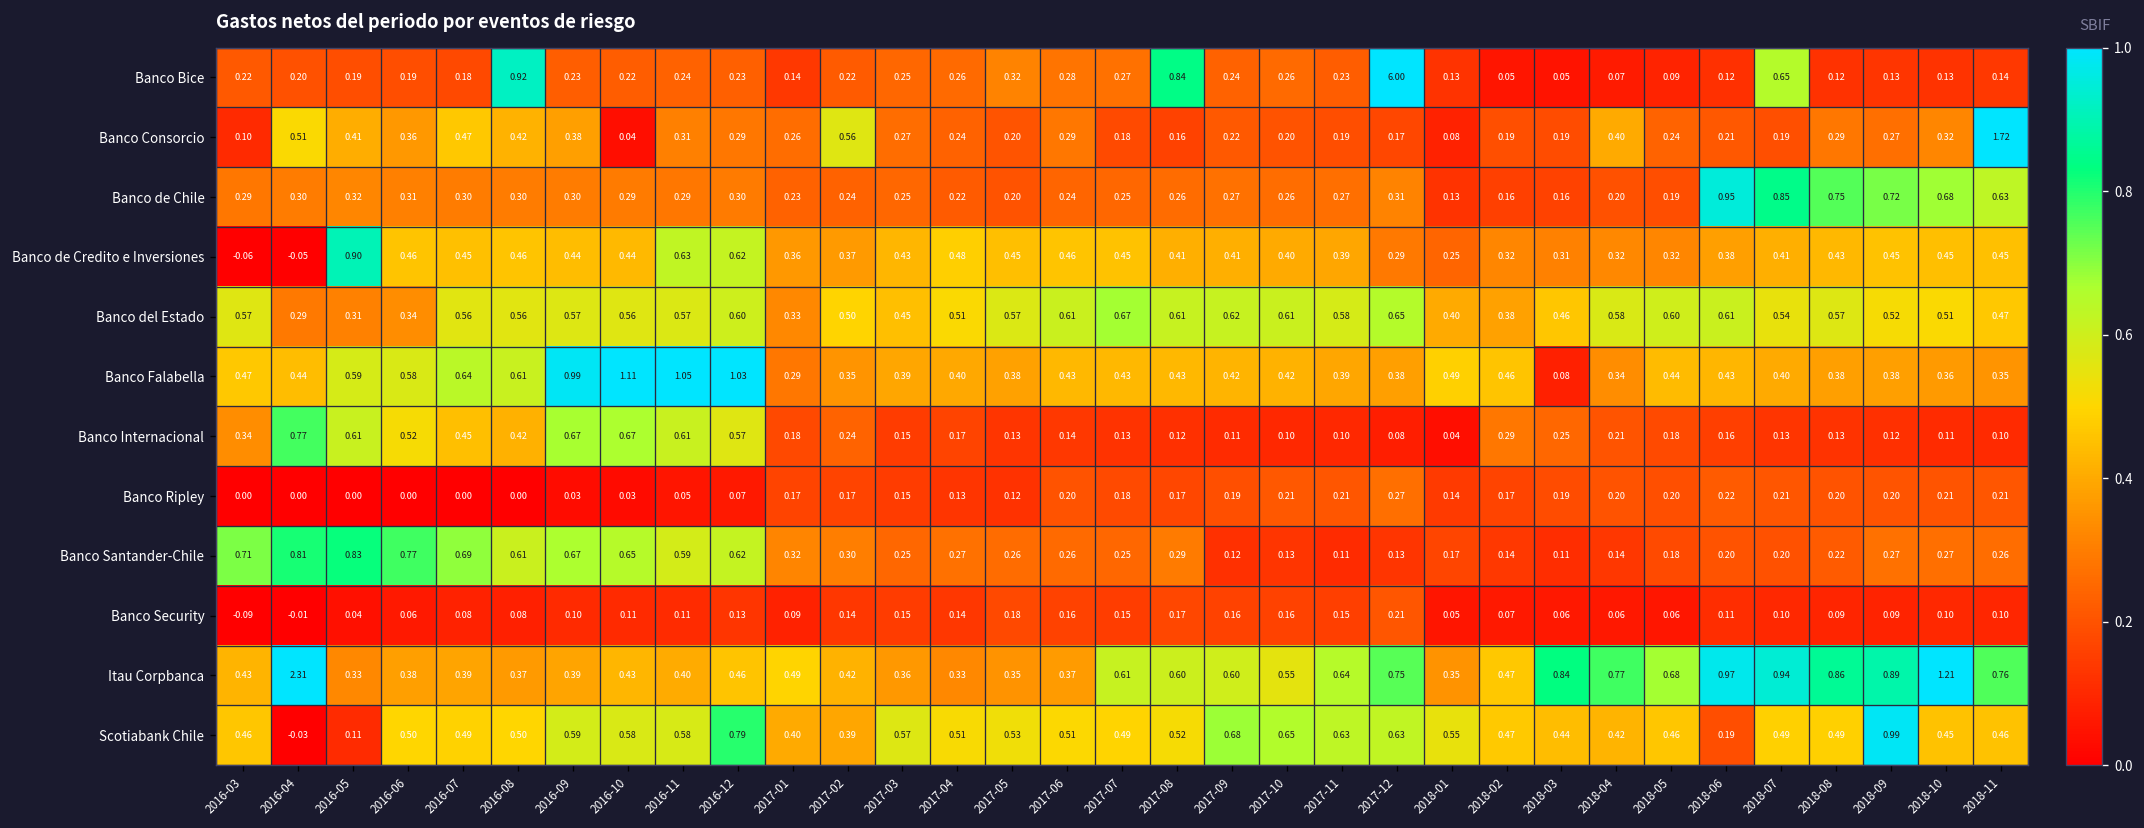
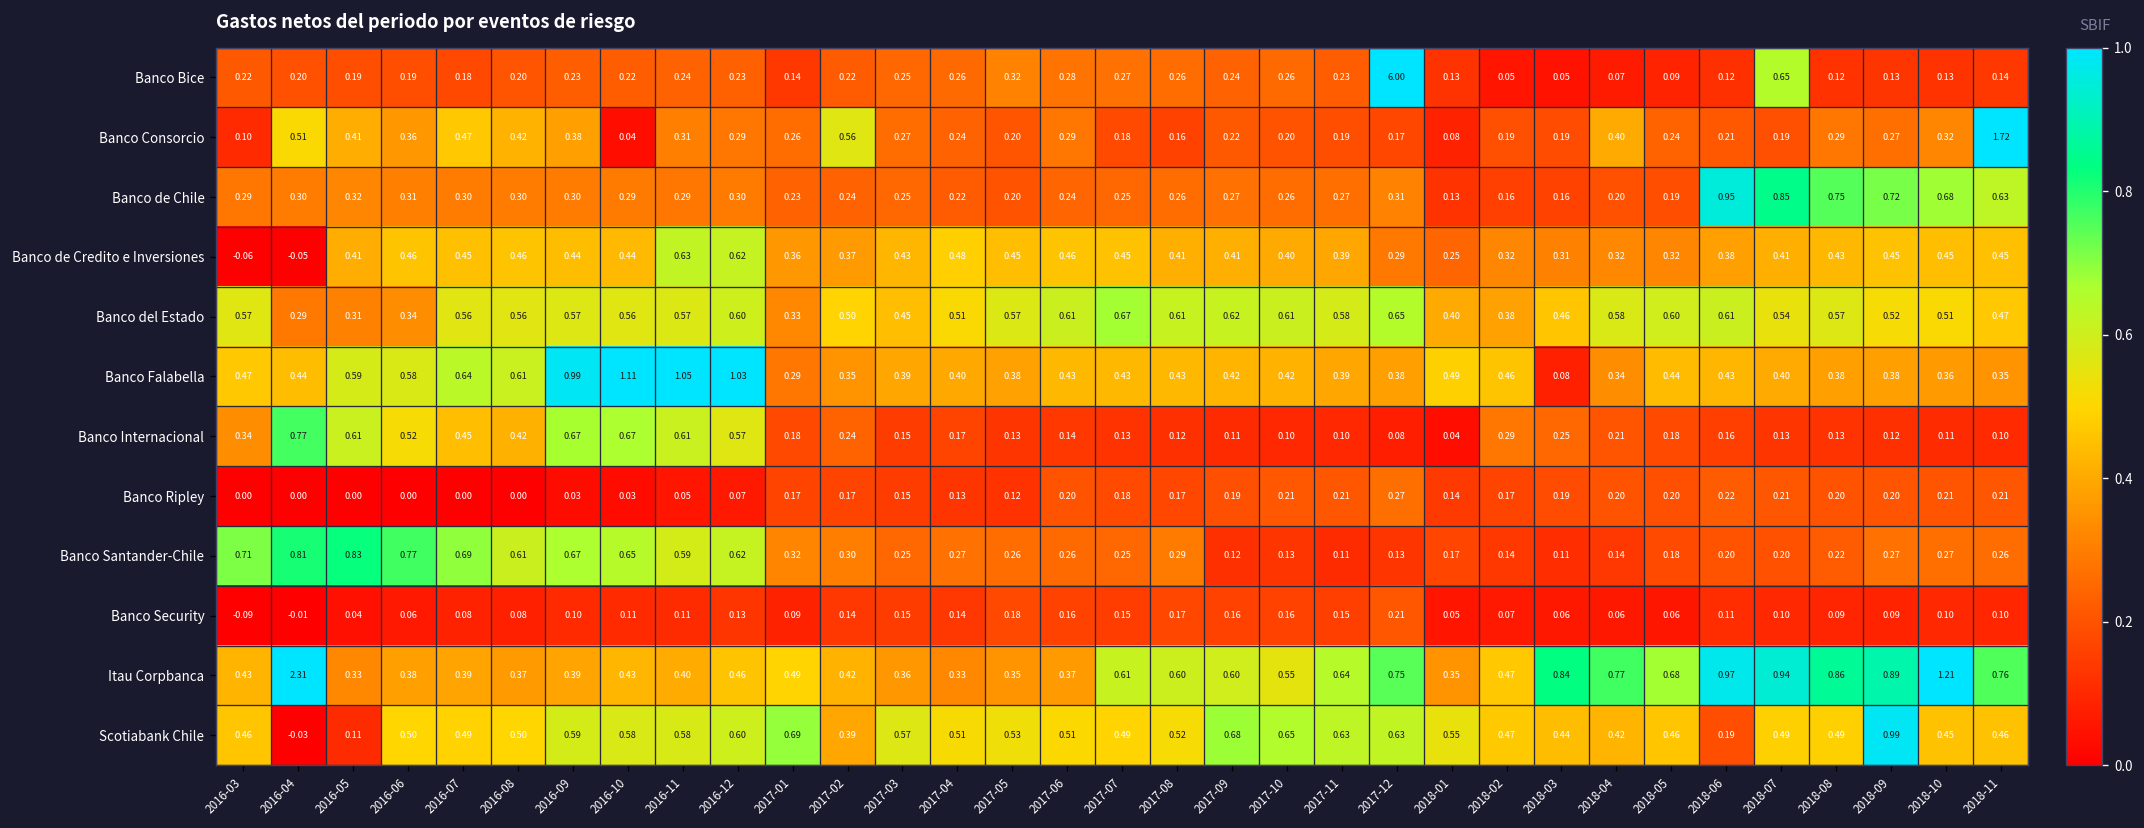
  {
    "Banco Bice": {
      "2016-03": 0.22,
      "2016-04": 0.20,
      "2016-05": 0.19,
      "2016-06": 0.19,
      "2016-07": 0.18,
-     "2016-08": 0.92,
+     "2016-08": 0.20,
      "2016-09": 0.23,
      "2016-10": 0.22,
      "2016-11": 0.24,
      "2016-12": 0.23,
      "2017-01": 0.14,
      "2017-02": 0.22,
      "2017-03": 0.25,
      "2017-04": 0.26,
      "2017-05": 0.32,
      "2017-06": 0.28,
      "2017-07": 0.27,
-     "2017-08": 0.84,
+     "2017-08": 0.26,
      "2017-09": 0.24,
      "2017-10": 0.26,
      "2017-11": 0.23,
      "2017-12": 6.00,
      "2018-01": 0.13,
      "2018-02": 0.05,
      "2018-03": 0.05,
      "2018-04": 0.07,
      "2018-05": 0.09,
      "2018-06": 0.12,
      "2018-07": 0.65,
      "2018-08": 0.12,
      "2018-09": 0.13,
      "2018-10": 0.13,
      "2018-11": 0.14
    },
    "Banco de Credito e Inversiones": {
      "2016-03": -0.06,
      "2016-04": -0.05,
-     "2016-05": 0.90,
+     "2016-05": 0.41,
      "2016-06": 0.46,
      "2016-07": 0.45,
      "2016-08": 0.46,
      "2016-09": 0.44,
      "2016-10": 0.44,
      "2016-11": 0.63,
      "2016-12": 0.62,
      "2017-01": 0.36,
      "2017-02": 0.37,
      "2017-03": 0.43,
      "2017-04": 0.48,
      "2017-05": 0.45,
      "2017-06": 0.46,
      "2017-07": 0.45,
      "2017-08": 0.41,
      "2017-09": 0.41,
      "2017-10": 0.40,
      "2017-11": 0.39,
      "2017-12": 0.29,
      "2018-01": 0.25,
      "2018-02": 0.32,
      "2018-03": 0.31,
      "2018-04": 0.32,
      "2018-05": 0.32,
      "2018-06": 0.38,
      "2018-07": 0.41,
      "2018-08": 0.43,
      "2018-09": 0.45,
      "2018-10": 0.45,
      "2018-11": 0.45
    },
    "Scotiabank Chile": {
      "2016-03": 0.46,
      "2016-04": -0.03,
      "2016-05": 0.11,
      "2016-06": 0.50,
      "2016-07": 0.49,
      "2016-08": 0.50,
      "2016-09": 0.59,
      "2016-10": 0.58,
      "2016-11": 0.58,
-     "2016-12": 0.79,
-     "2017-01": 0.40,
+     "2016-12": 0.60,
+     "2017-01": 0.69,
      "2017-02": 0.39,
      "2017-03": 0.57,
      "2017-04": 0.51,
      "2017-05": 0.53,
      "2017-06": 0.51,
      "2017-07": 0.49,
      "2017-08": 0.52,
      "2017-09": 0.68,
      "2017-10": 0.65,
      "2017-11": 0.63,
      "2017-12": 0.63,
      "2018-01": 0.55,
      "2018-02": 0.47,
      "2018-03": 0.44,
      "2018-04": 0.42,
      "2018-05": 0.46,
      "2018-06": 0.19,
      "2018-07": 0.49,
      "2018-08": 0.49,
      "2018-09": 0.99,
      "2018-10": 0.45,
      "2018-11": 0.46
    }
  }
